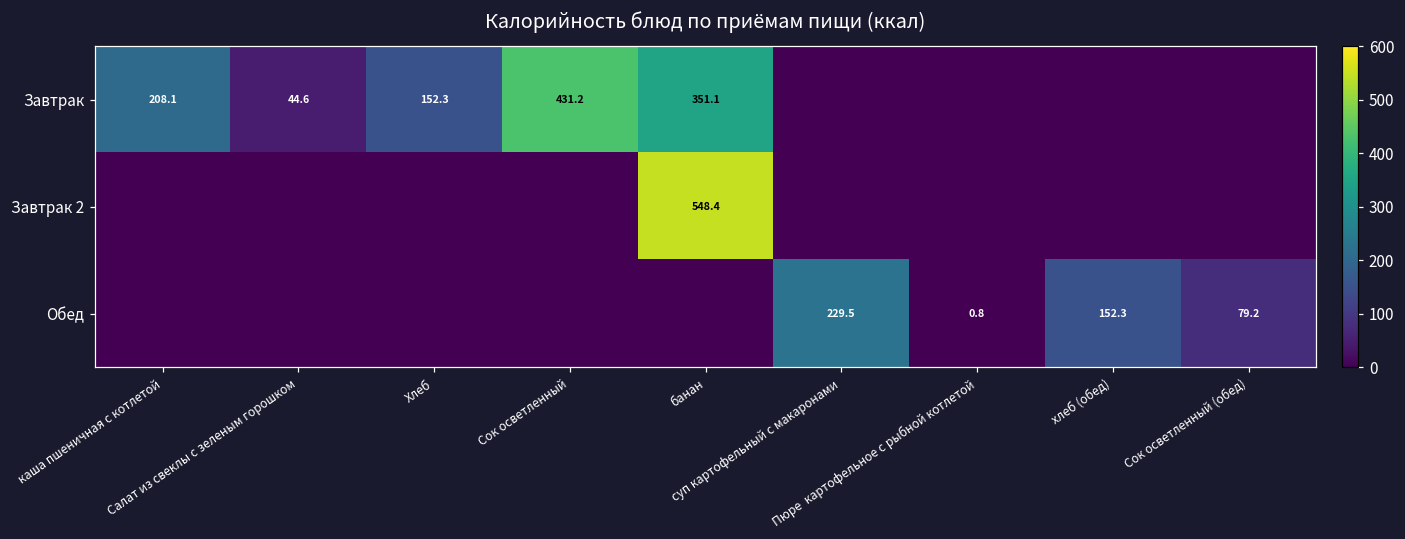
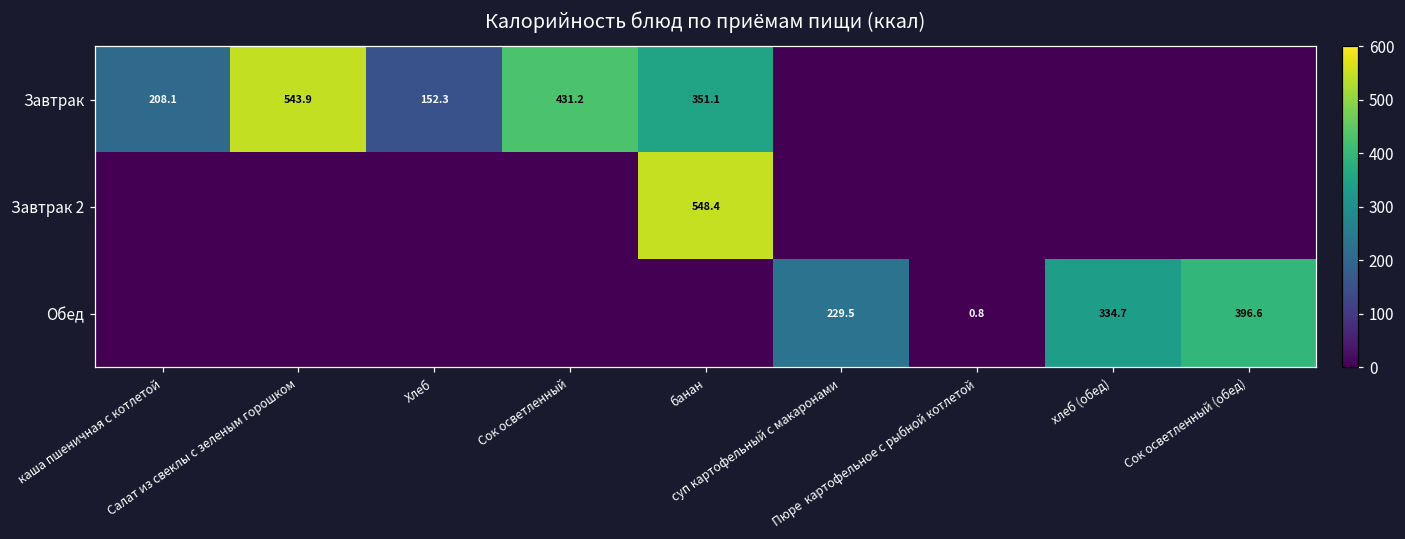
  {
    "Завтрак": {
      "каша пшеничная с котлетой": 208.1,
-     "Салат из свеклы с зеленым горошком": 44.6,
+     "Салат из свеклы с зеленым горошком": 543.9,
      "Хлеб": 152.3,
      "Сок осветленный": 431.2,
      "банан": 351.1
    },
    "Завтрак 2": {
      "банан": 548.4
    },
    "Обед": {
      "суп картофельный с макаронами": 229.5,
      "Пюре картофельное с рыбной котлетой": 0.8,
-     "хлеб (обед)": 152.3,
-     "Сок осветленный (обед)": 79.2
+     "хлеб (обед)": 334.7,
+     "Сок осветленный (обед)": 396.6
    }
  }
